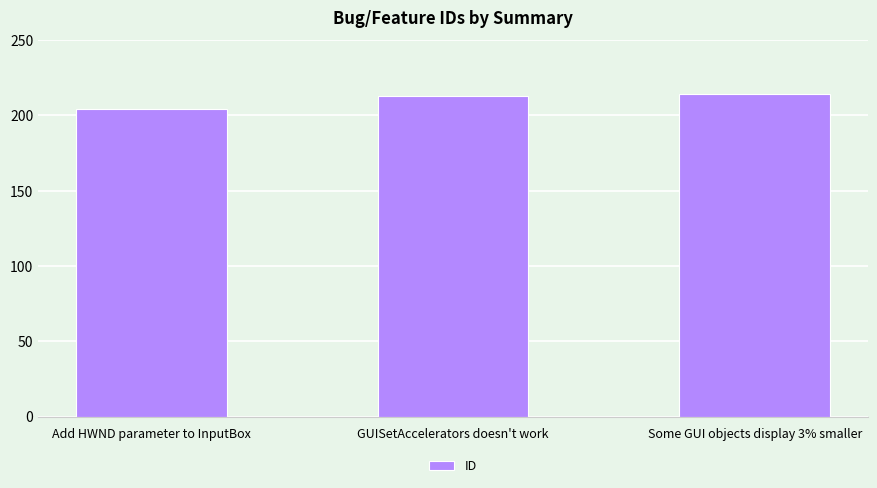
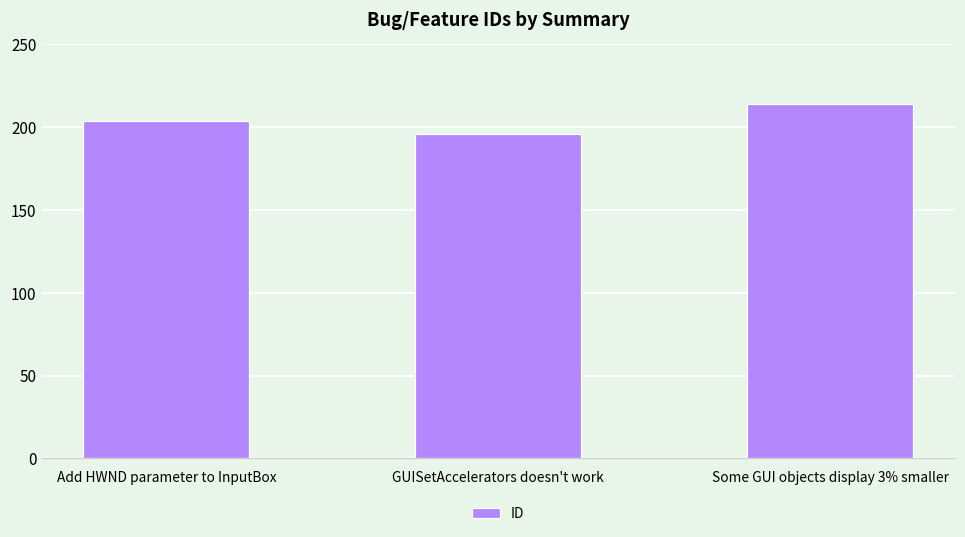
  {
    "Add HWND parameter to InputBox": 204,
-   "GUISetAccelerators doesn't work": 213,
+   "GUISetAccelerators doesn't work": 196,
    "Some GUI objects display 3% smaller": 214
  }
